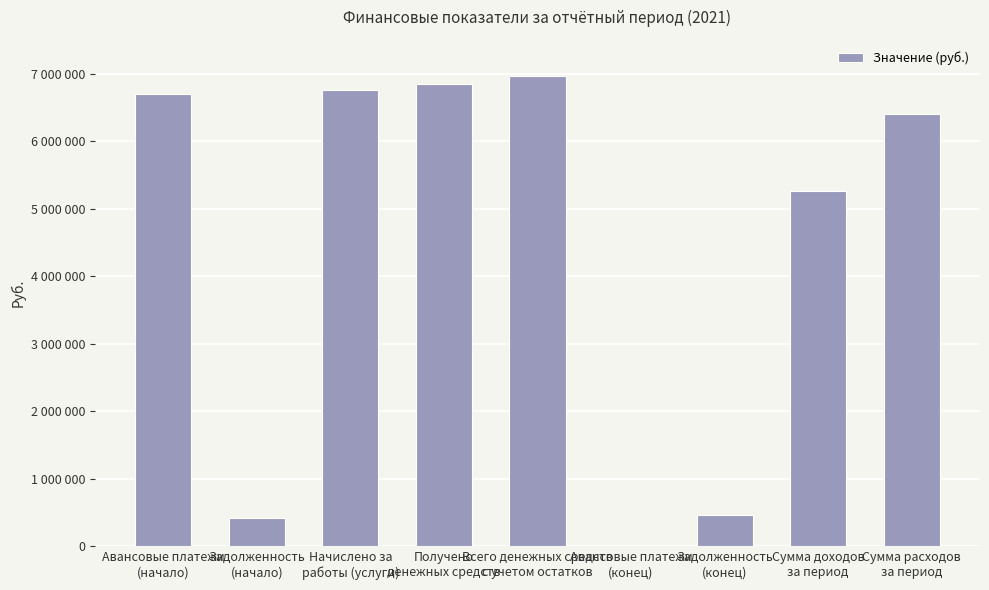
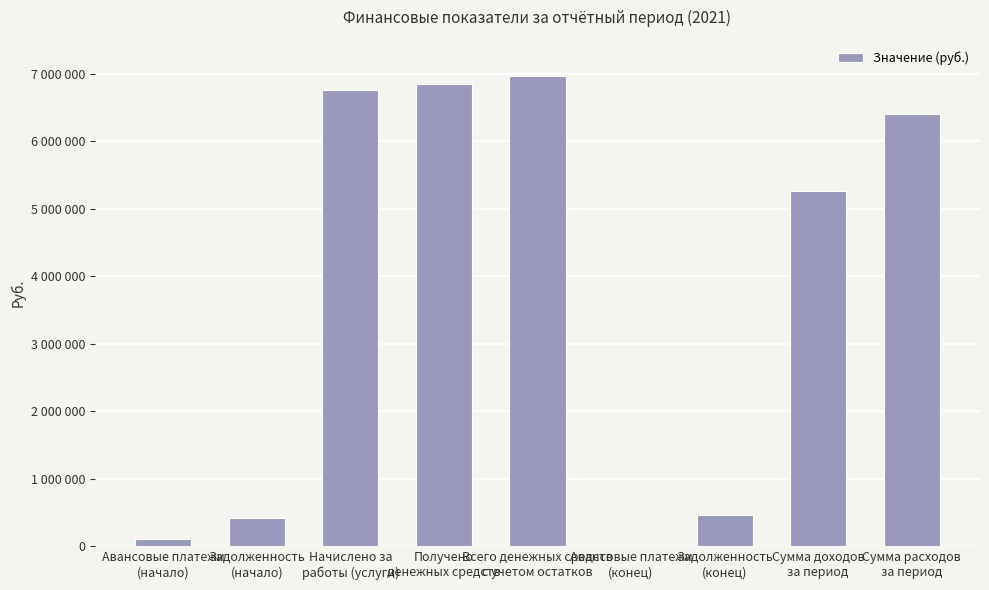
  {
-   "Авансовые платежи (начало)": 6700000,
+   "Авансовые платежи (начало)": 100000,
    "Начислено за работы (услуги)": 6800000,
    "Сумма доходов за период": 5300000,
    "Сумма расходов за период": 6400000
  }
